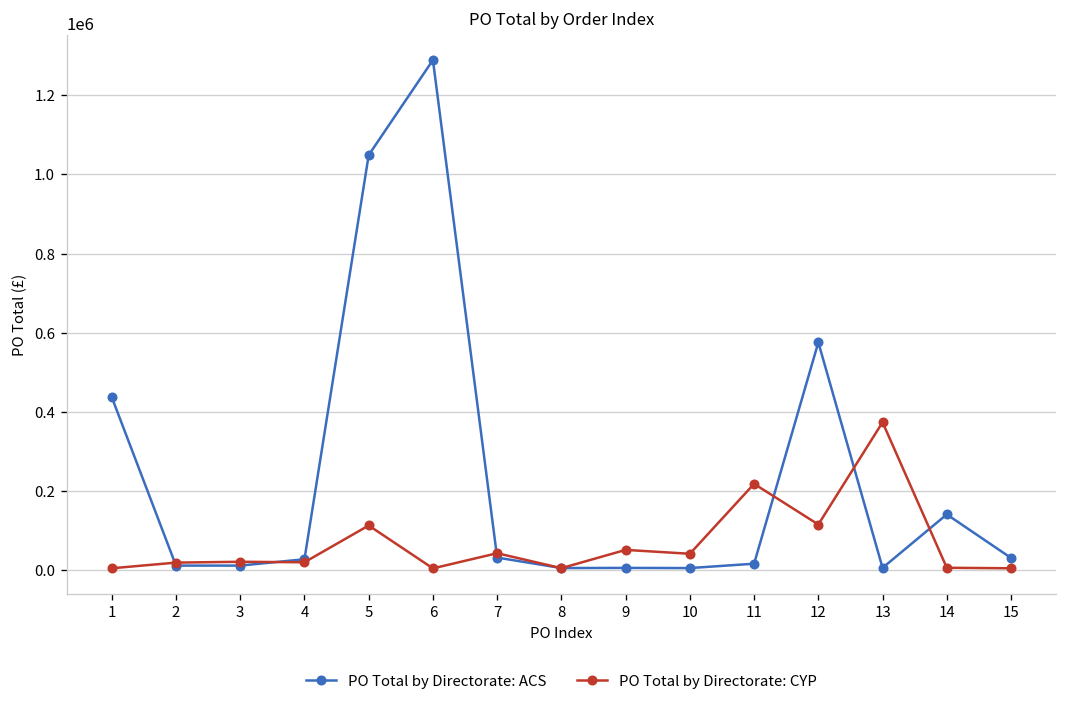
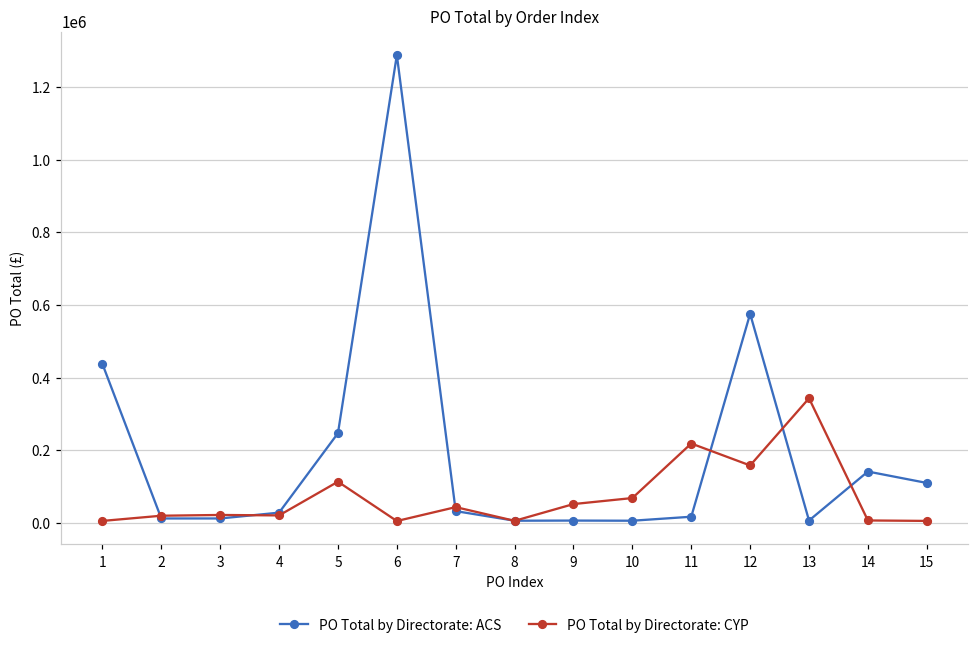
  {
    "PO Total by Directorate: ACS": {
      "1": 440000,
      "3": 10000,
-     "5": 1050000,
+     "5": 250000,
      "6": 1290000,
      "7": 30000,
      "9": 10000,
      "10": 10000,
      "11": 20000,
      "12": 580000,
      "13": 10000,
      "14": 140000,
-     "15": 30000
+     "15": 110000
    },
    "PO Total by Directorate: CYP": {
      "1": 10000,
      "3": 20000,
      "5": 110000,
      "6": 10000,
      "7": 40000,
      "9": 50000,
-     "10": 40000,
+     "10": 70000,
      "11": 220000,
-     "12": 120000,
-     "13": 370000,
+     "12": 160000,
+     "13": 340000,
      "14": 10000,
      "15": 10000
    }
  }
